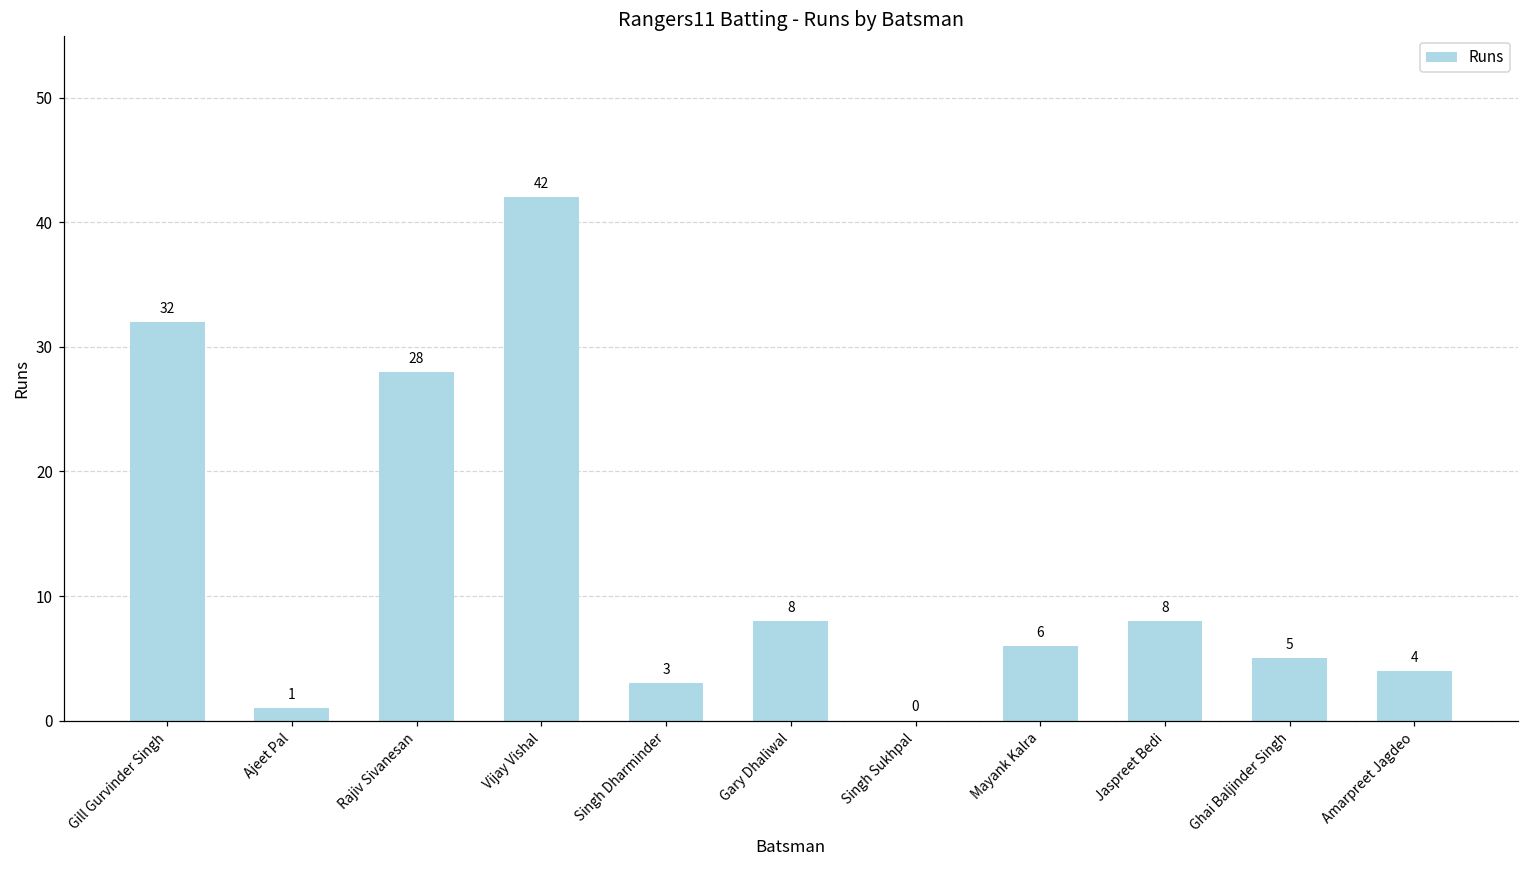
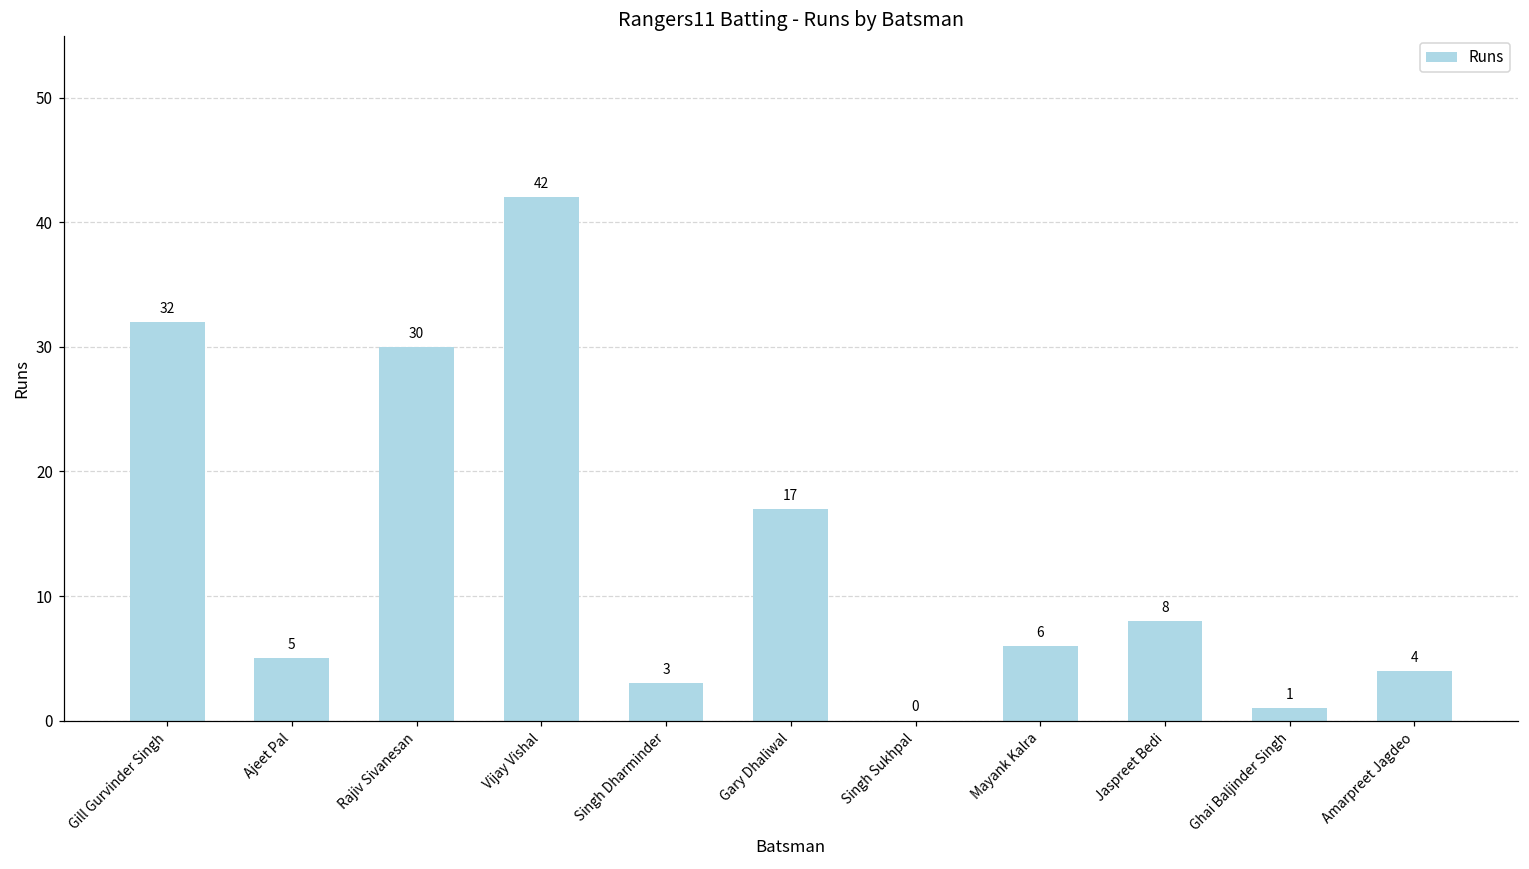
  {
    "Gill Gurvinder Singh": 32,
-   "Ajeet Pal": 1,
-   "Rajiv Sivanesan": 28,
+   "Ajeet Pal": 5,
+   "Rajiv Sivanesan": 30,
    "Vijay Vishal": 42,
    "Singh Dharminder": 3,
-   "Gary Dhaliwal": 8,
+   "Gary Dhaliwal": 17,
    "Singh Sukhpal": 0,
    "Mayank Kalra": 6,
    "Jaspreet Bedi": 8,
-   "Ghai Baljinder Singh": 5,
+   "Ghai Baljinder Singh": 1,
    "Amarpreet Jagdeo": 4
  }
